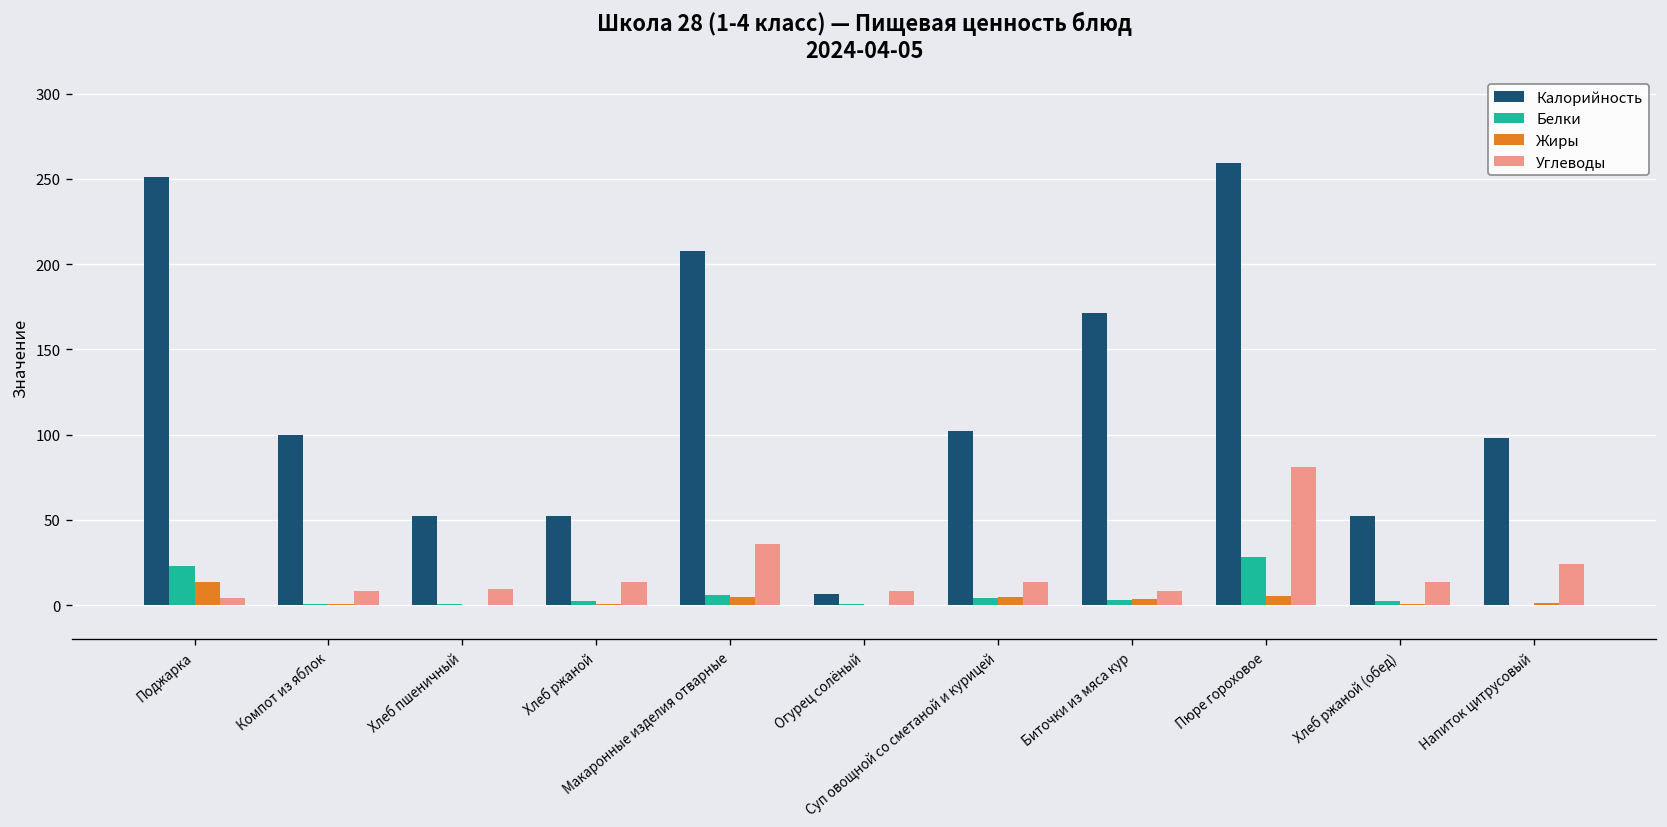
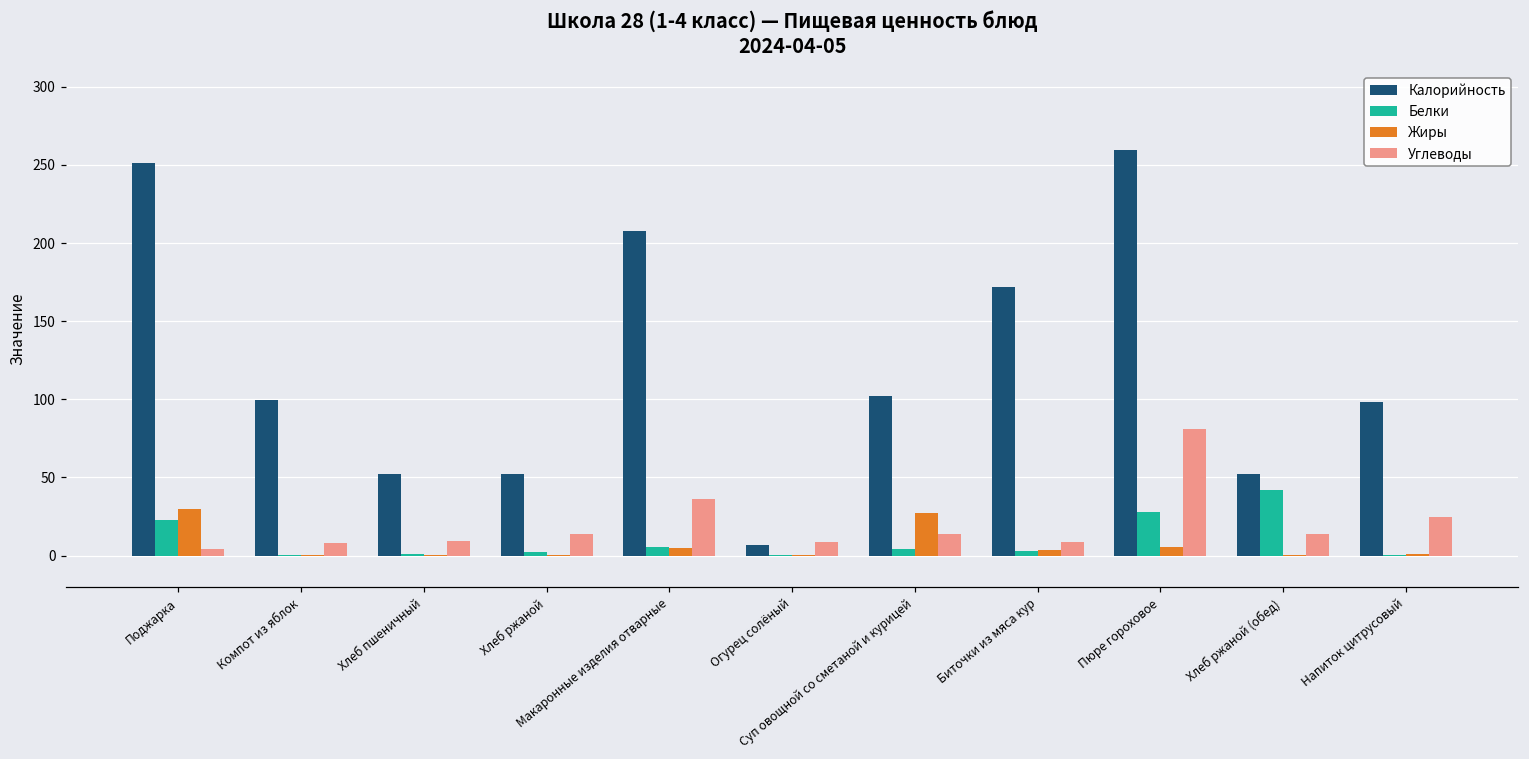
  {
    "Калорийность": {
      "Поджарка": 251,
      "Компот из яблок": 100,
      "Хлеб пшеничный": 52,
      "Хлеб ржаной": 52,
      "Макаронные изделия отварные": 208,
      "Огурец солёный": 7,
      "Суп овощной со сметаной и курицей": 102,
      "Биточки из мяса кур": 172,
      "Пюре гороховое": 260,
      "Хлеб ржаной (обед)": 52,
      "Напиток цитрусовый": 98
    },
    "Белки": {
      "Поджарка": 23,
      "Хлеб ржаной": 2,
      "Макаронные изделия отварные": 6,
      "Суп овощной со сметаной и курицей": 4,
      "Биточки из мяса кур": 3,
      "Пюре гороховое": 28,
-     "Хлеб ржаной (обед)": 2
+     "Хлеб ржаной (обед)": 42
    },
    "Жиры": {
-     "Поджарка": 13,
+     "Поджарка": 30,
      "Макаронные изделия отварные": 5,
-     "Суп овощной со сметаной и курицей": 5,
+     "Суп овощной со сметаной и курицей": 27,
      "Биточки из мяса кур": 3,
      "Пюре гороховое": 5
    },
    "Углеводы": {
      "Поджарка": 4,
      "Компот из яблок": 8,
      "Хлеб пшеничный": 9,
      "Хлеб ржаной": 14,
      "Макаронные изделия отварные": 36,
      "Огурец солёный": 8,
      "Суп овощной со сметаной и курицей": 14,
      "Биточки из мяса кур": 8,
      "Пюре гороховое": 81,
      "Хлеб ржаной (обед)": 14,
      "Напиток цитрусовый": 24
    }
  }
